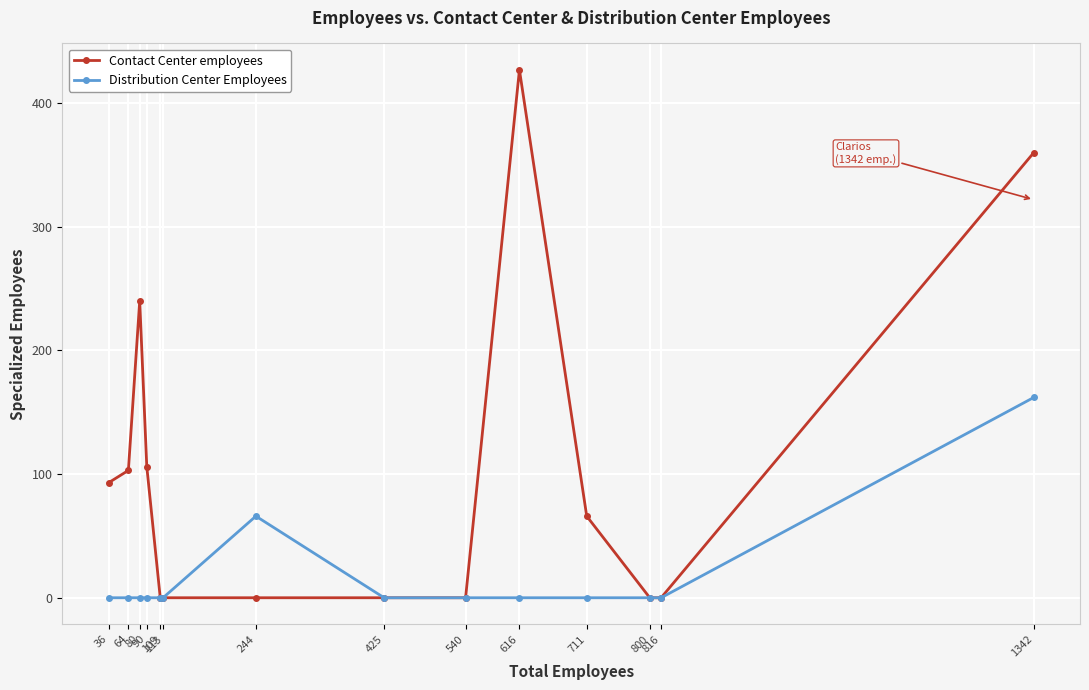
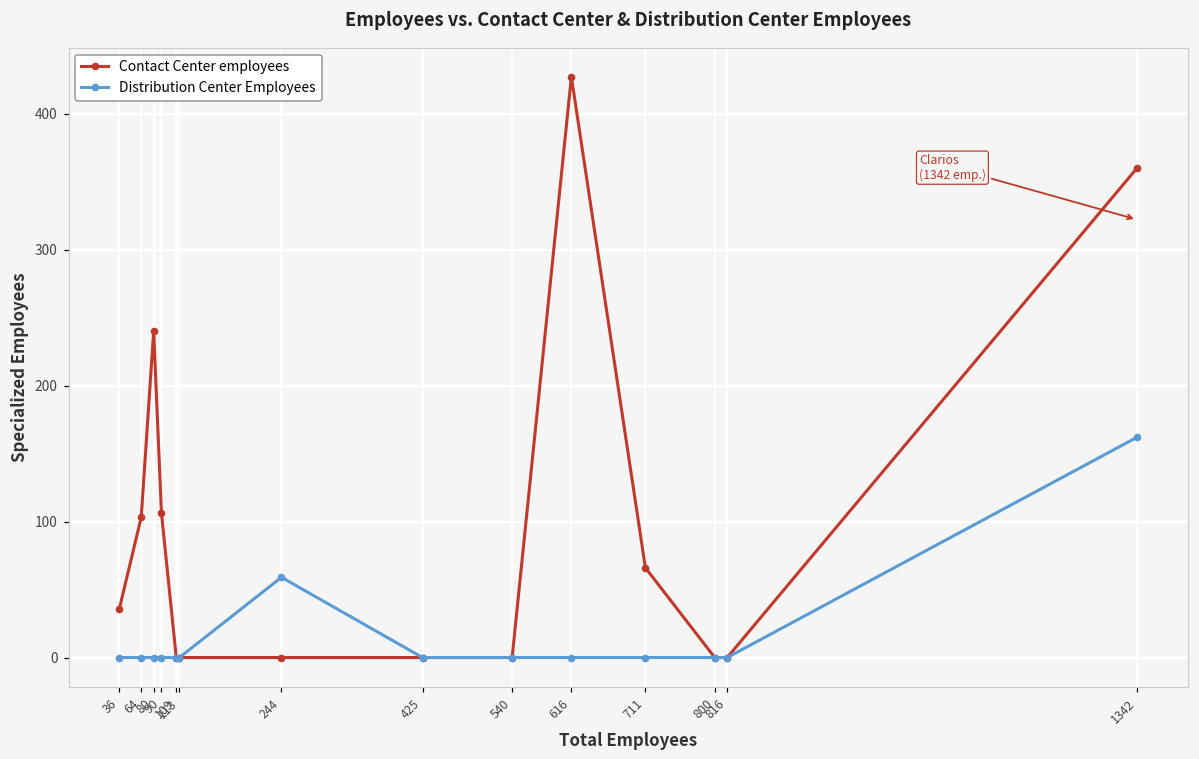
  {
    "Contact Center employees": {
-     "36": 93,
+     "36": 36,
      "64": 103,
      "80": 240,
      "90": 106,
      "244": 0,
      "616": 427,
      "711": 66
    },
    "Distribution Center Employees": {
      "36": 0,
      "64": 0,
      "80": 0,
      "90": 0,
-     "244": 66,
+     "244": 59,
      "616": 0,
      "711": 0,
      "1342": 162
    }
  }
